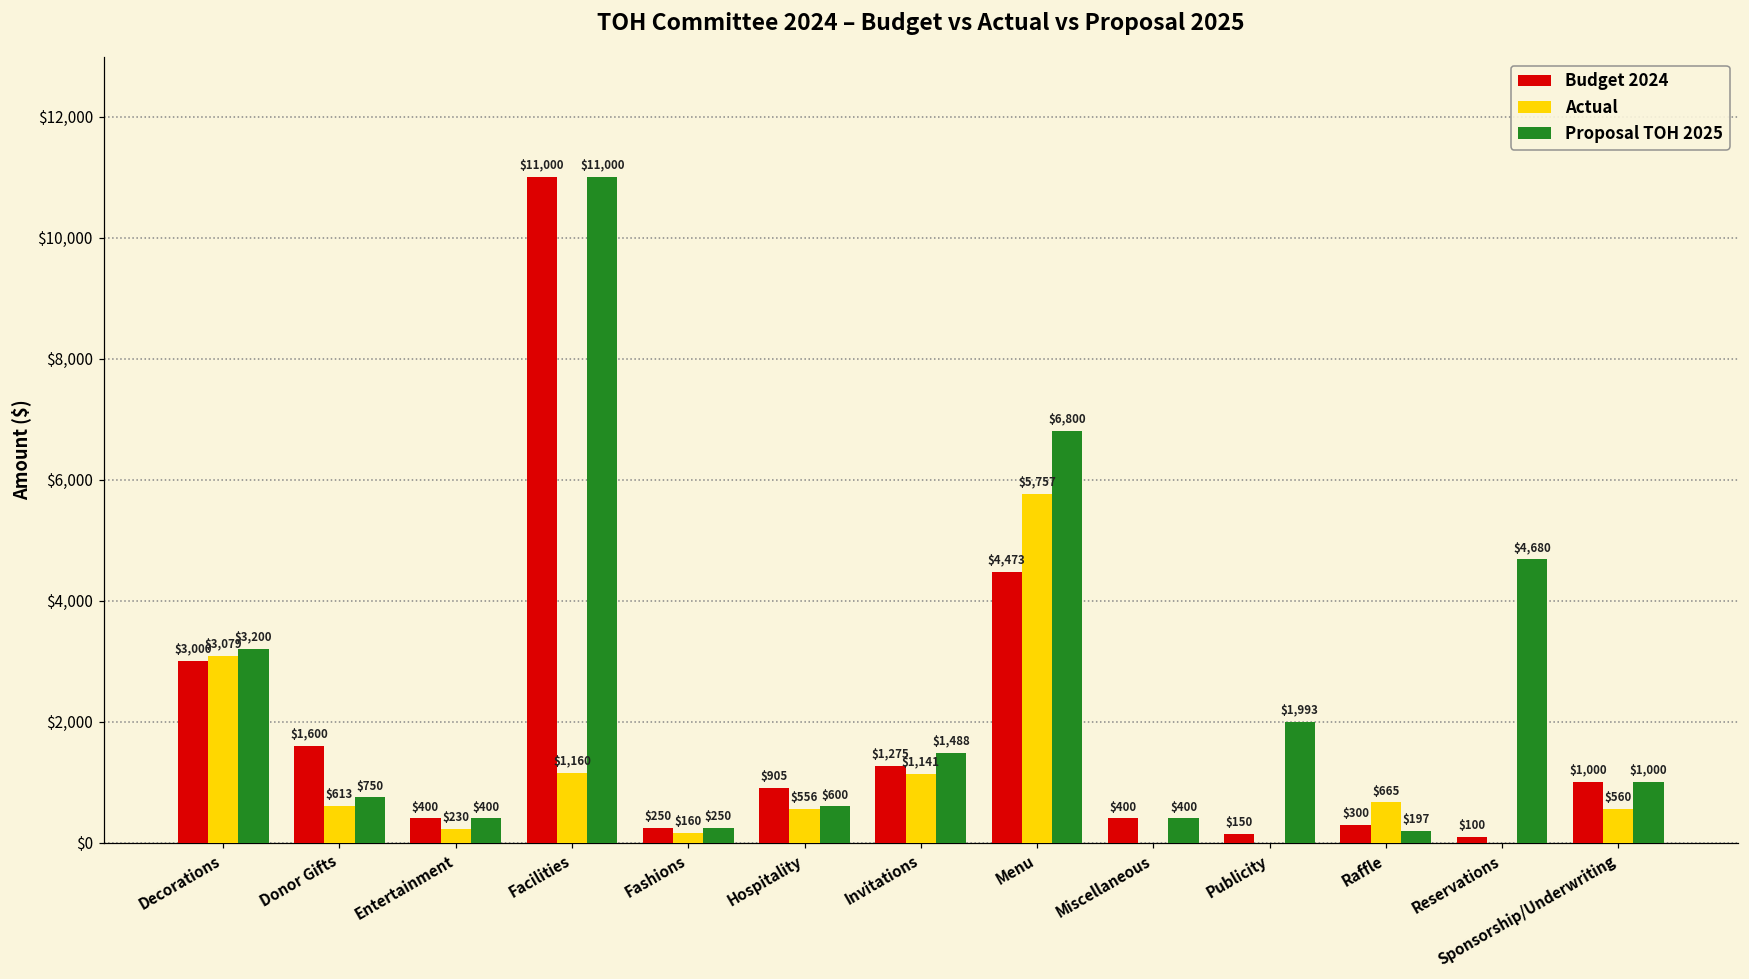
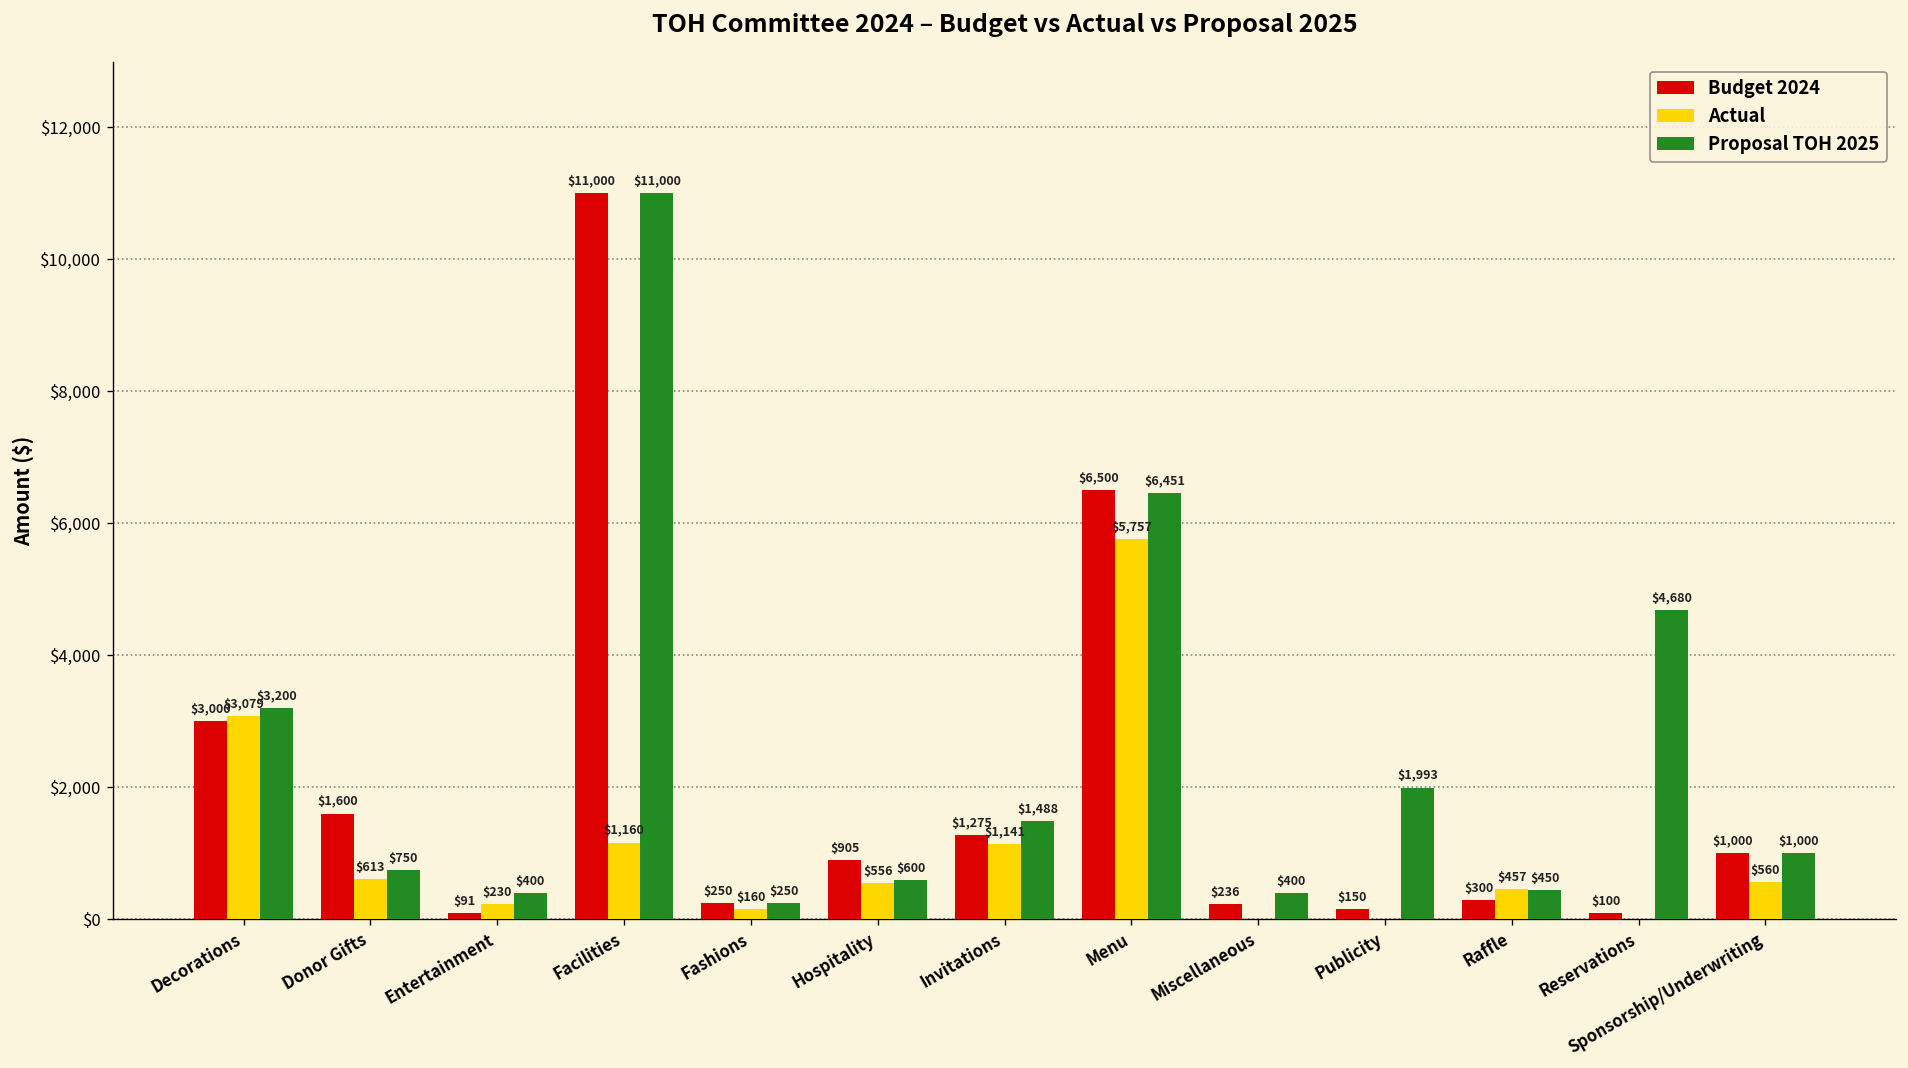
  {
    "Budget 2024": {
      "Decorations": "$3,000",
      "Donor Gifts": "$1,600",
-     "Entertainment": "$400",
+     "Entertainment": "$91",
      "Facilities": "$11,000",
      "Fashions": "$250",
      "Hospitality": "$905",
      "Invitations": "$1,275",
-     "Menu": "$4,473",
-     "Miscellaneous": "$400",
+     "Menu": "$6,500",
+     "Miscellaneous": "$236",
      "Publicity": "$150",
      "Raffle": "$300",
      "Reservations": "$100",
      "Sponsorship/Underwriting": "$1,000"
    },
    "Actual": {
      "Facilities": "$1,160",
      "Fashions": "$160",
      "Invitations": "$1,141",
-     "Raffle": "$665",
+     "Raffle": "$457",
      "Sponsorship/Underwriting": "$560"
    },
    "Proposal TOH 2025": {
      "Decorations": "$3,200",
      "Donor Gifts": "$750",
      "Entertainment": "$400",
      "Facilities": "$11,000",
      "Fashions": "$250",
      "Hospitality": "$600",
      "Invitations": "$1,488",
-     "Menu": "$6,800",
+     "Menu": "$6,451",
      "Miscellaneous": "$400",
      "Publicity": "$1,993",
-     "Raffle": "$197",
+     "Raffle": "$450",
      "Reservations": "$4,680",
      "Sponsorship/Underwriting": "$1,000"
    }
  }
